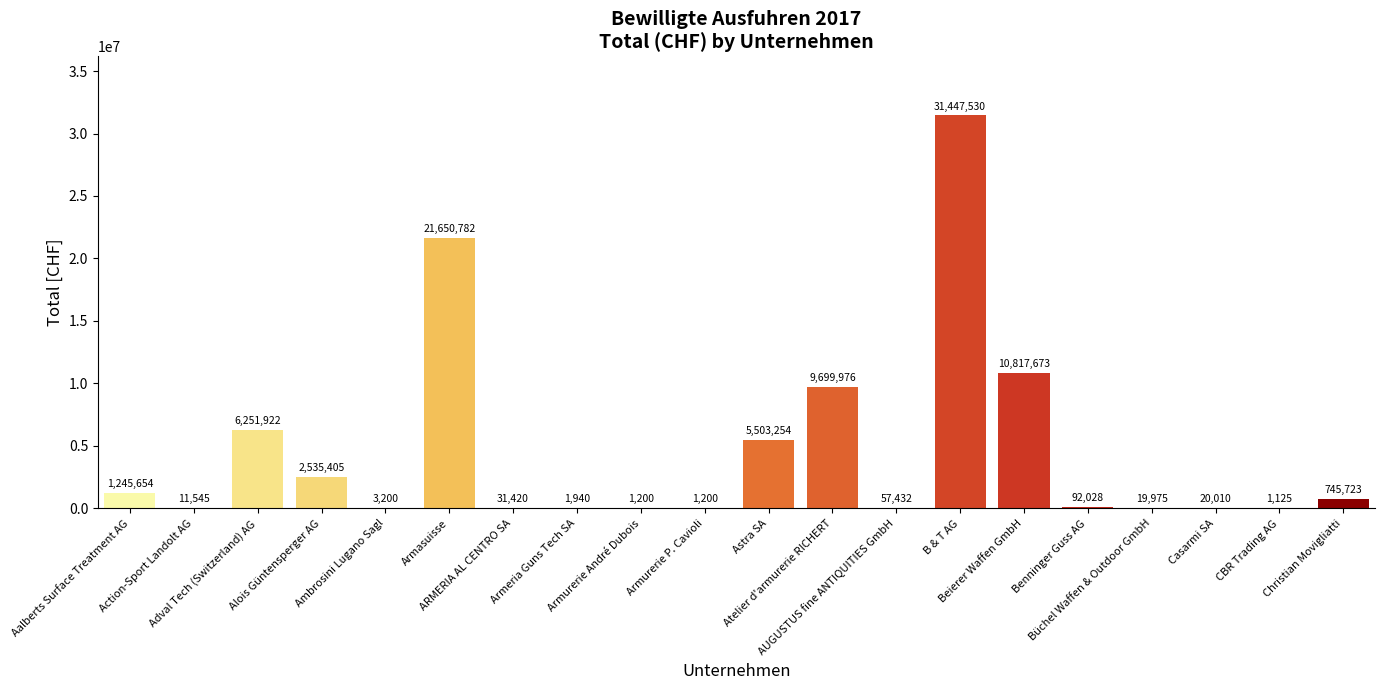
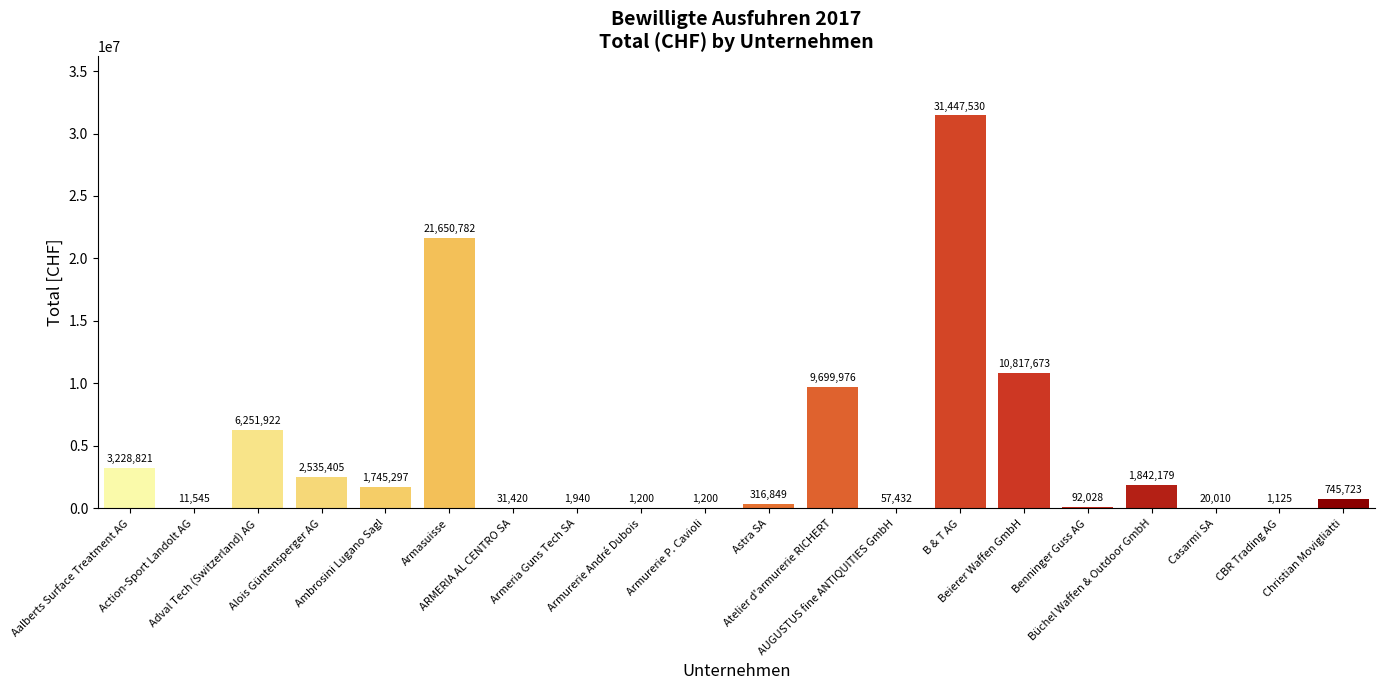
  {
-   "Aalberts Surface Treatment AG": "1,245,654",
+   "Aalberts Surface Treatment AG": "3,228,821",
    "Action-Sport Landolt AG": "11,545",
    "Adval Tech (Switzerland) AG": "6,251,922",
    "Alois Güntensperger AG": "2,535,405",
-   "Ambrosini Lugano Sagl": "3,200",
+   "Ambrosini Lugano Sagl": "1,745,297",
    "Armasuisse": "21,650,782",
    "ARMERIA AL CENTRO SA": "31,420",
    "Armeria Guns Tech SA": "1,940",
    "Armurerie André Dubois": "1,200",
    "Armurerie P. Cavioli": "1,200",
-   "Astra SA": "5,503,254",
+   "Astra SA": "316,849",
    "Atelier d'armurerie RICHERT": "9,699,976",
    "AUGUSTUS fine ANTIQUITIES GmbH": "57,432",
    "B & T AG": "31,447,530",
    "Beierer Waffen GmbH": "10,817,673",
    "Benninger Guss AG": "92,028",
-   "Büchel Waffen & Outdoor GmbH": "19,975",
+   "Büchel Waffen & Outdoor GmbH": "1,842,179",
    "Casarmi SA": "20,010",
    "CBR Trading AG": "1,125",
    "Christian Movigliatti": "745,723"
  }
